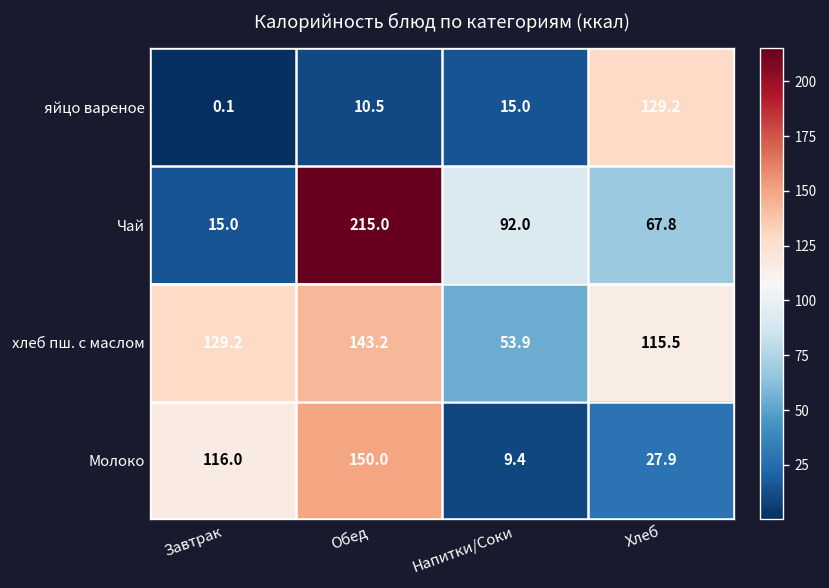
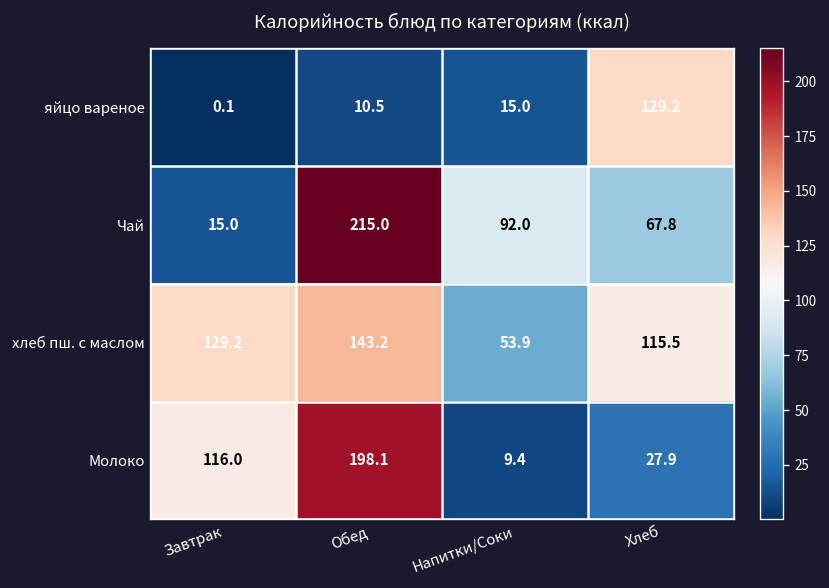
  {
    "яйцо вареное": {
      "Завтрак": 0.1,
      "Обед": 10.5,
      "Напитки/Соки": 15.0,
      "Хлеб": 129.2
    },
    "Чай": {
      "Завтрак": 15.0,
      "Обед": 215.0,
      "Напитки/Соки": 92.0,
      "Хлеб": 67.8
    },
    "хлеб пш. с маслом": {
      "Завтрак": 129.2,
      "Обед": 143.2,
      "Напитки/Соки": 53.9,
      "Хлеб": 115.5
    },
    "Молоко": {
      "Завтрак": 116.0,
-     "Обед": 150.0,
+     "Обед": 198.1,
      "Напитки/Соки": 9.4,
      "Хлеб": 27.9
    }
  }
